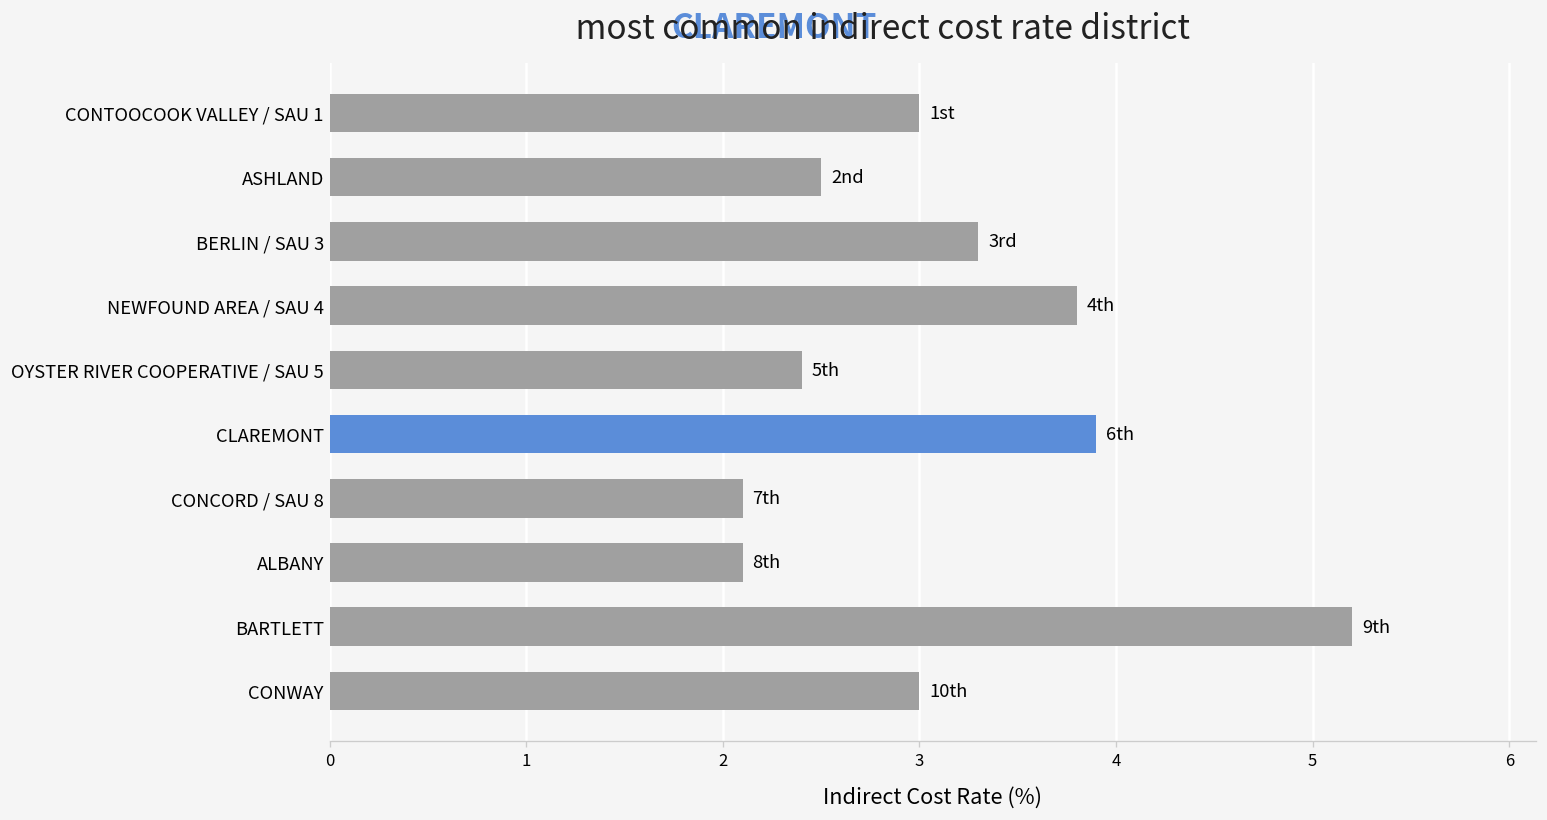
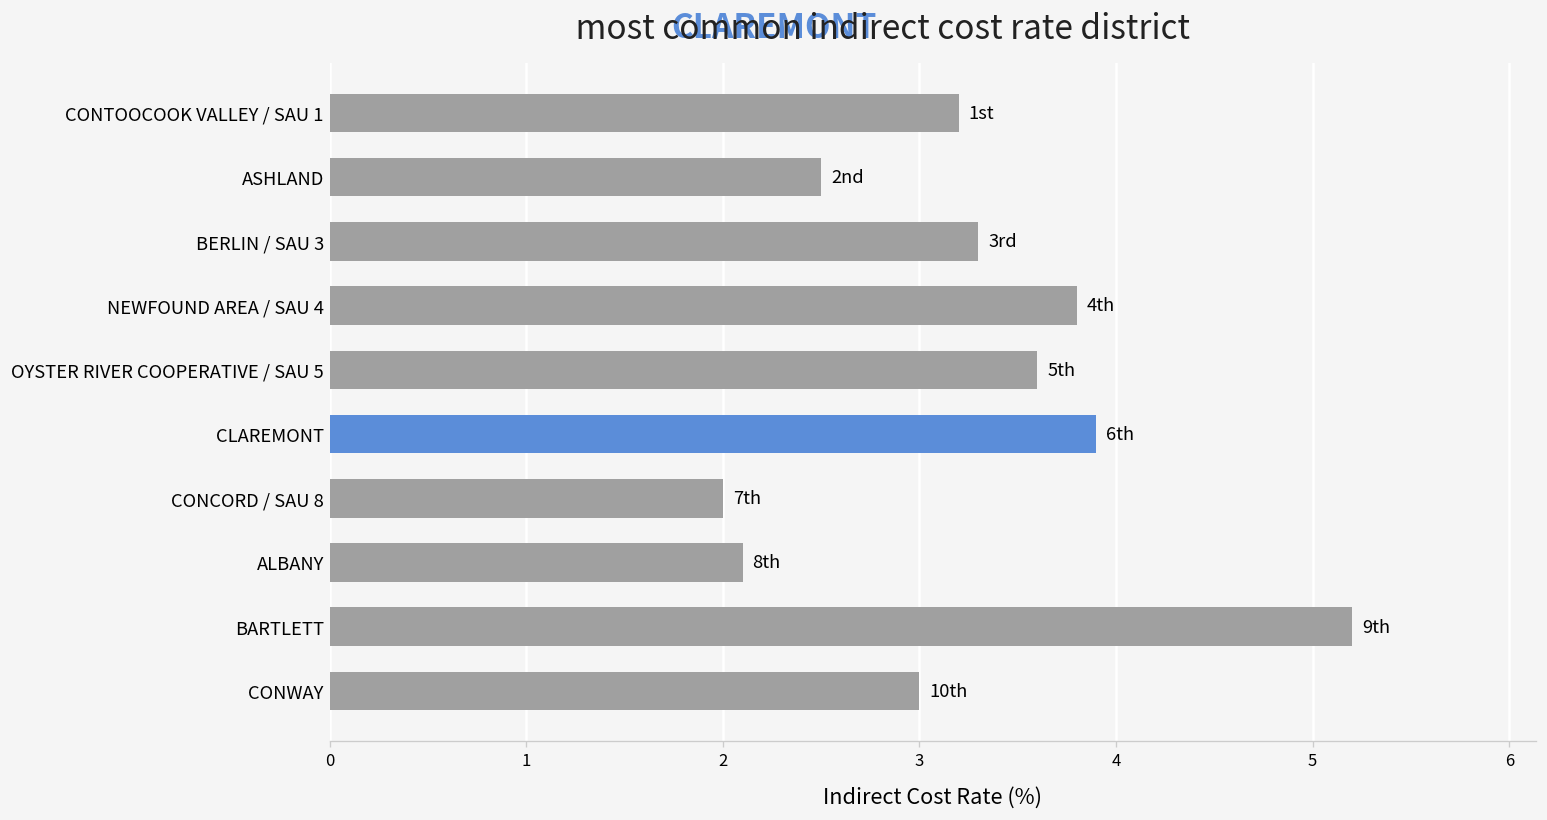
  {
-   "CONTOOCOOK VALLEY / SAU 1": 3.0,
-   "OYSTER RIVER COOPERATIVE / SAU 5": 2.4,
-   "CONCORD / SAU 8": 2.1
+   "CONTOOCOOK VALLEY / SAU 1": 3.2,
+   "OYSTER RIVER COOPERATIVE / SAU 5": 3.6,
+   "CONCORD / SAU 8": 2.0
  }
